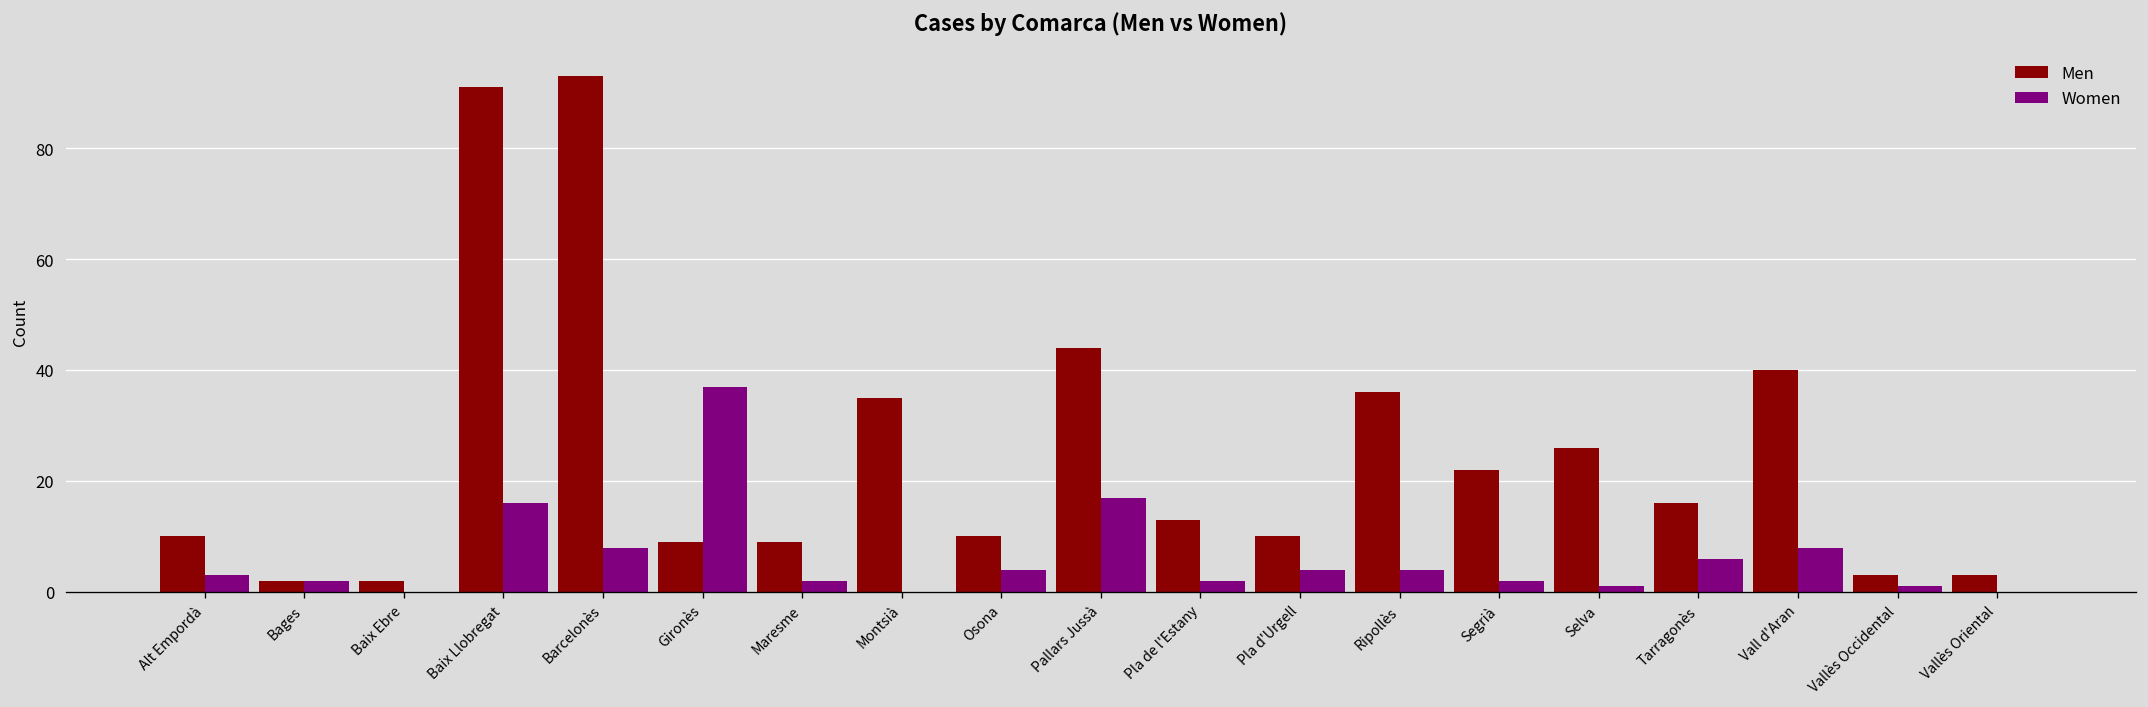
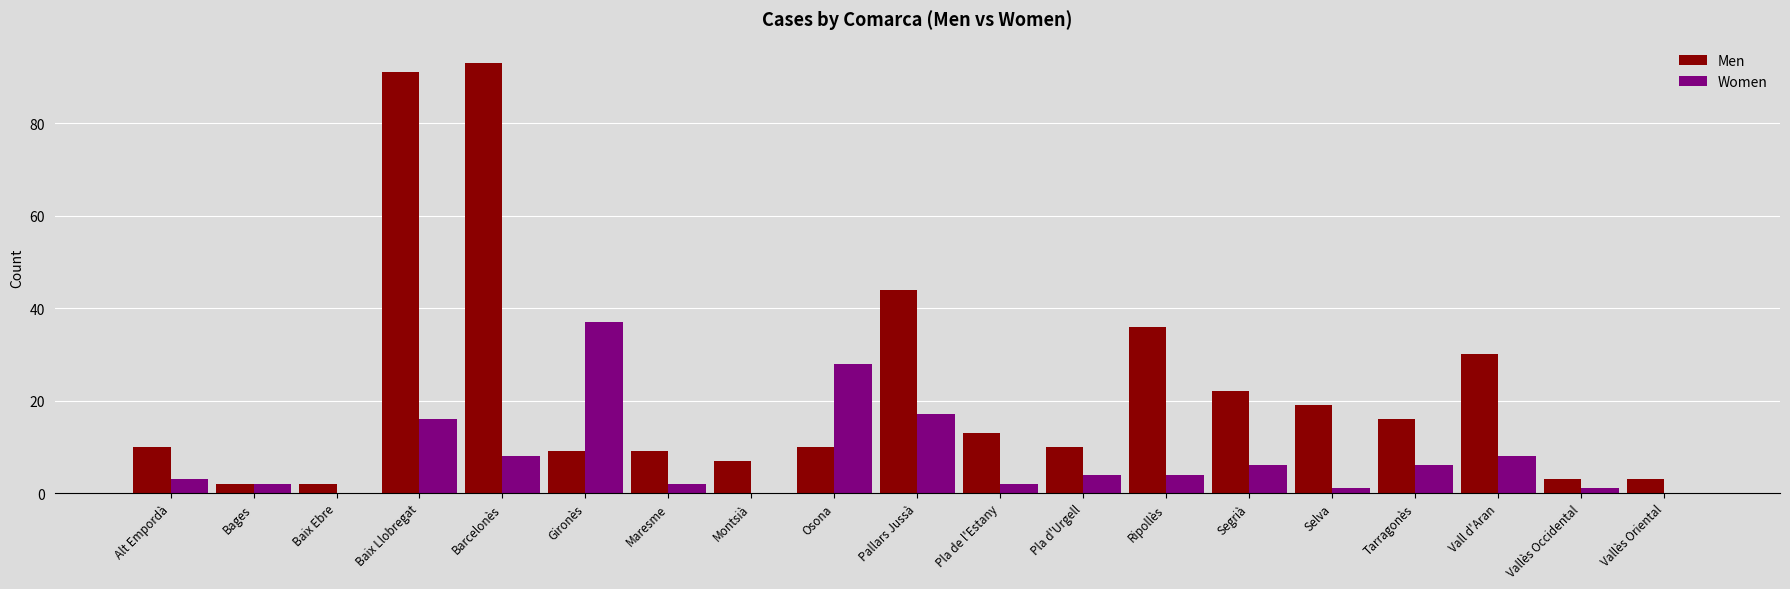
  {
    "Men": {
      "Alt Empordà": 10,
      "Bages": 2,
      "Baix Ebre": 2,
      "Baix Llobregat": 91,
      "Barcelonès": 93,
      "Gironès": 9,
      "Maresme": 9,
-     "Montsià": 35,
+     "Montsià": 7,
      "Osona": 10,
      "Pallars Jussà": 44,
      "Pla de l'Estany": 13,
      "Pla d'Urgell": 10,
      "Ripollès": 36,
      "Segrià": 22,
-     "Selva": 26,
+     "Selva": 19,
      "Tarragonès": 16,
-     "Vall d'Aran": 40,
+     "Vall d'Aran": 30,
      "Vallès Occidental": 3,
      "Vallès Oriental": 3
    },
    "Women": {
      "Alt Empordà": 3,
      "Bages": 2,
      "Baix Ebre": 0,
      "Baix Llobregat": 16,
      "Barcelonès": 8,
      "Gironès": 37,
      "Maresme": 2,
      "Montsià": 0,
-     "Osona": 4,
+     "Osona": 28,
      "Pallars Jussà": 17,
      "Pla de l'Estany": 2,
      "Pla d'Urgell": 4,
      "Ripollès": 4,
-     "Segrià": 2,
+     "Segrià": 6,
      "Selva": 1,
      "Tarragonès": 6,
      "Vall d'Aran": 8,
      "Vallès Occidental": 1,
      "Vallès Oriental": 0
    }
  }
